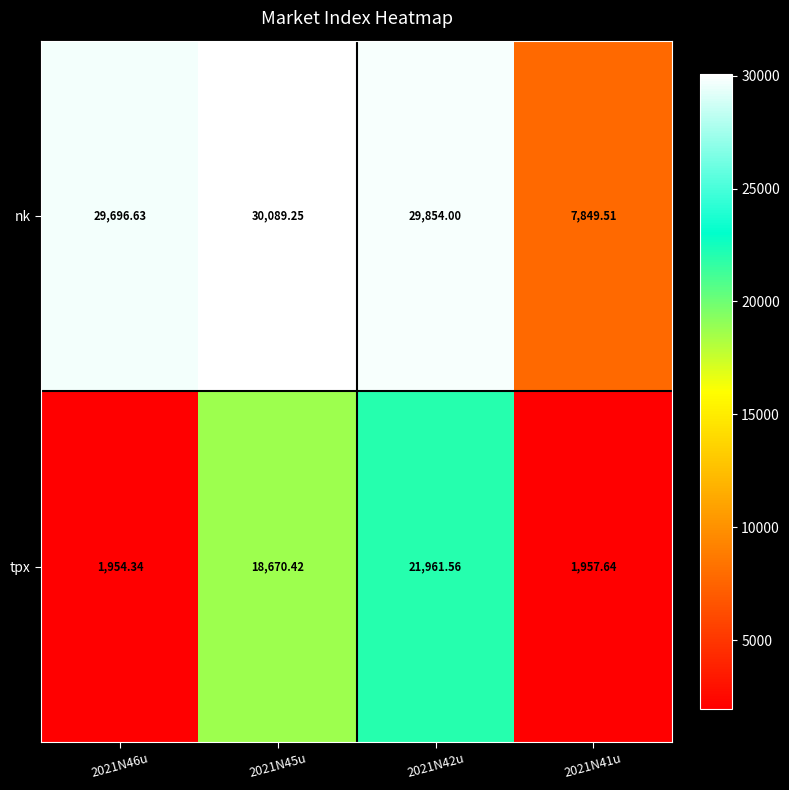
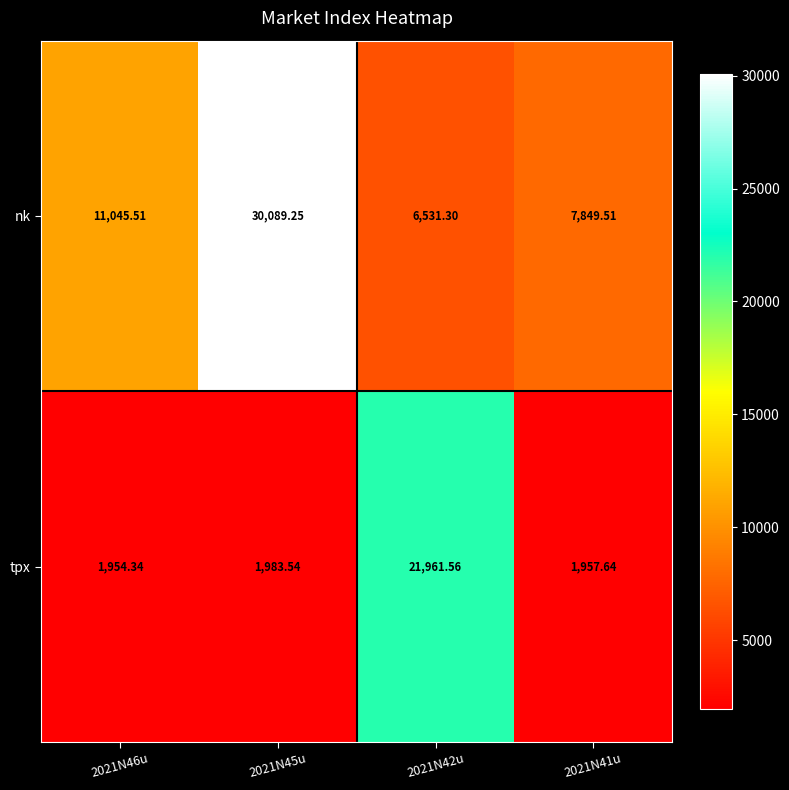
  {
    "nk": {
-     "2021N46u": "29,696.63",
+     "2021N46u": "11,045.51",
      "2021N45u": "30,089.25",
-     "2021N42u": "29,854.00",
+     "2021N42u": "6,531.30",
      "2021N41u": "7,849.51"
    },
    "tpx": {
      "2021N46u": "1,954.34",
-     "2021N45u": "18,670.42",
+     "2021N45u": "1,983.54",
      "2021N42u": "21,961.56",
      "2021N41u": "1,957.64"
    }
  }
